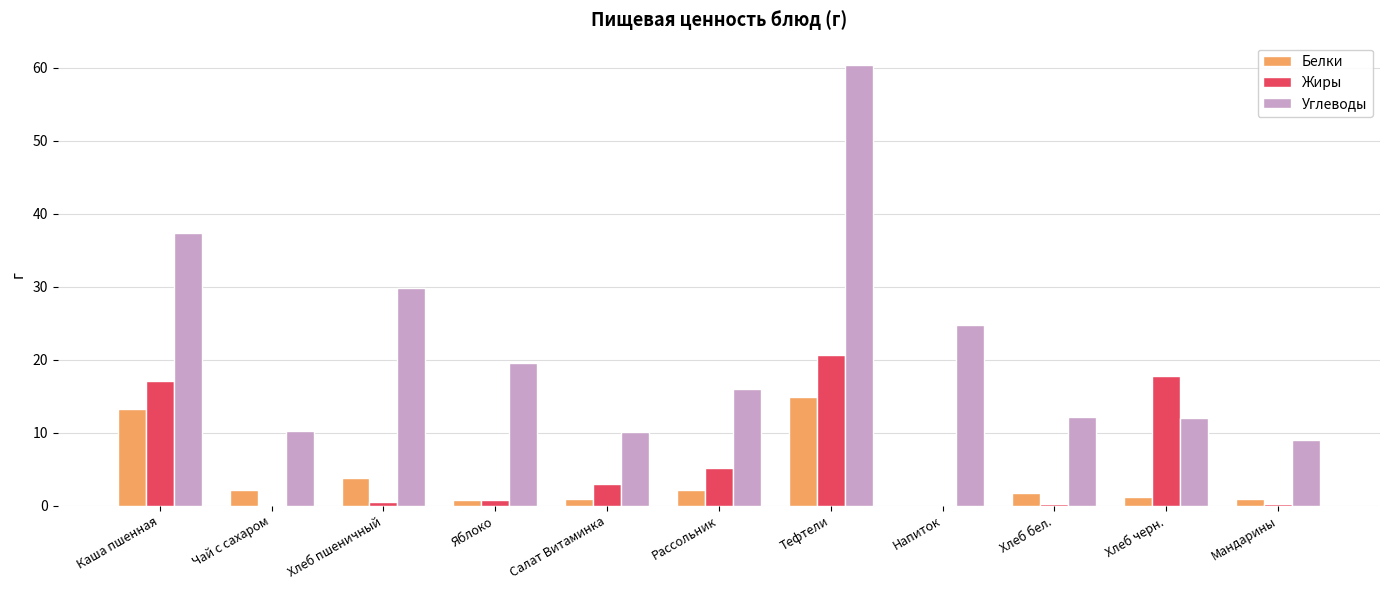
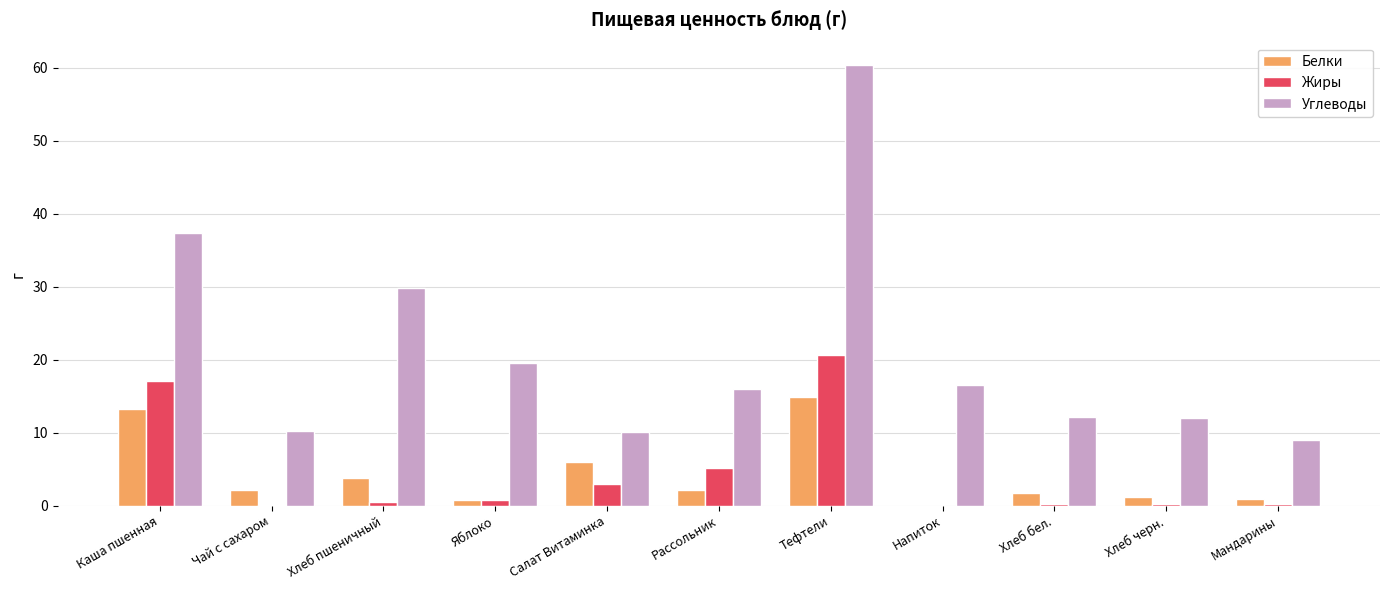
  {
    "Белки": {
      "Каша пшенная": 13,
      "Чай с сахаром": 2,
      "Хлеб пшеничный": 4,
      "Яблоко": 1,
-     "Салат Витаминка": 1,
+     "Салат Витаминка": 6,
      "Рассольник": 2,
      "Тефтели": 15,
      "Напиток": 0,
      "Хлеб бел.": 2,
      "Хлеб черн.": 1,
      "Мандарины": 1
    },
    "Жиры": {
      "Каша пшенная": 17,
      "Хлеб пшеничный": 0,
      "Яблоко": 1,
      "Салат Витаминка": 3,
      "Рассольник": 5,
      "Тефтели": 21,
      "Напиток": 0,
-     "Хлеб черн.": 18
+     "Хлеб черн.": 0
    },
    "Углеводы": {
      "Каша пшенная": 37,
      "Чай с сахаром": 10,
      "Хлеб пшеничный": 30,
      "Яблоко": 20,
      "Салат Витаминка": 10,
      "Рассольник": 16,
      "Тефтели": 60,
-     "Напиток": 25,
+     "Напиток": 16,
      "Хлеб бел.": 12,
      "Хлеб черн.": 12,
      "Мандарины": 9
    }
  }
